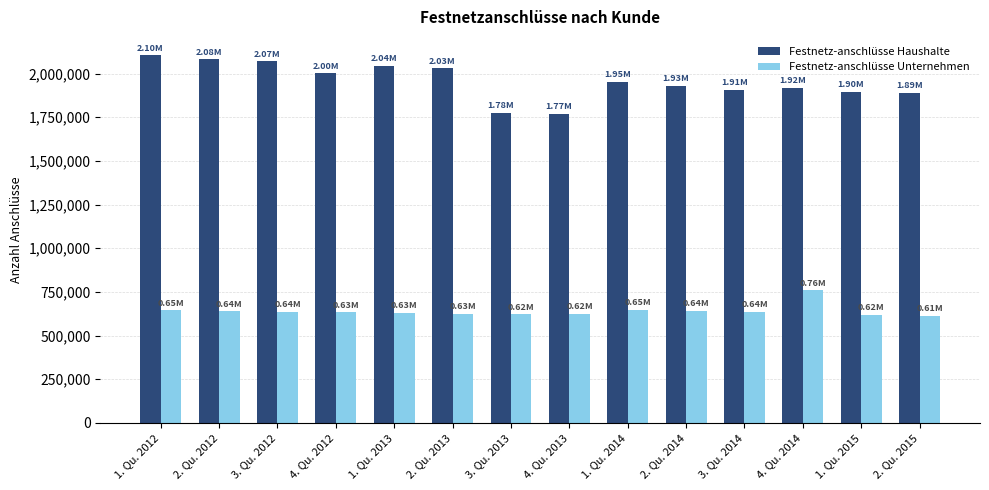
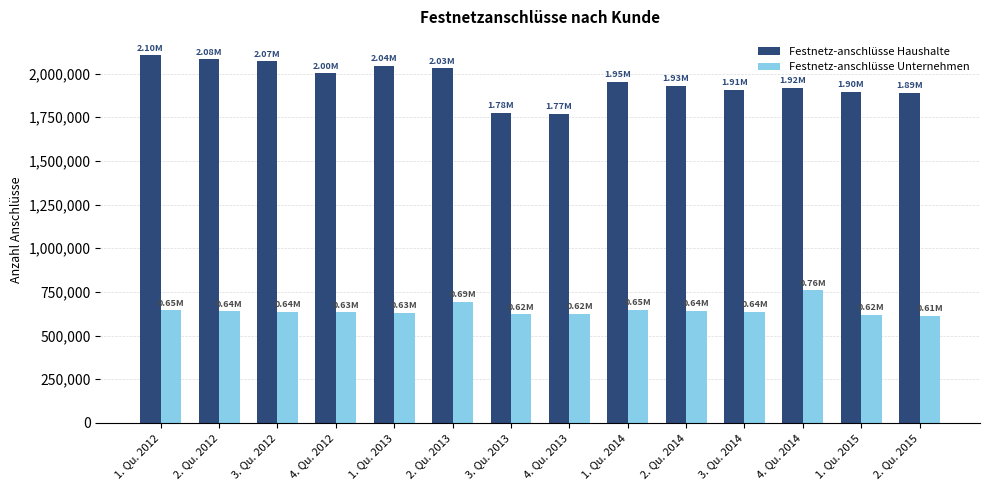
  {
    "Festnetz-anschlüsse Haushalte": {
      "1. Qu. 2012": "2.10M",
      "2. Qu. 2012": "2.08M",
      "3. Qu. 2012": "2.07M",
      "4. Qu. 2012": "2.00M",
      "1. Qu. 2013": "2.04M",
      "2. Qu. 2013": "2.03M",
      "3. Qu. 2013": "1.78M",
      "4. Qu. 2013": "1.77M",
      "1. Qu. 2014": "1.95M",
      "2. Qu. 2014": "1.93M",
      "3. Qu. 2014": "1.91M",
      "4. Qu. 2014": "1.92M",
      "1. Qu. 2015": "1.90M",
      "2. Qu. 2015": "1.89M"
    },
    "Festnetz-anschlüsse Unternehmen": {
      "1. Qu. 2012": "0.65M",
      "2. Qu. 2012": "0.64M",
      "3. Qu. 2012": "0.64M",
      "4. Qu. 2012": "0.63M",
      "1. Qu. 2013": "0.63M",
-     "2. Qu. 2013": "0.63M",
+     "2. Qu. 2013": "0.69M",
      "3. Qu. 2013": "0.62M",
      "4. Qu. 2013": "0.62M",
      "1. Qu. 2014": "0.65M",
      "2. Qu. 2014": "0.64M",
      "3. Qu. 2014": "0.64M",
      "4. Qu. 2014": "0.76M",
      "1. Qu. 2015": "0.62M",
      "2. Qu. 2015": "0.61M"
    }
  }
